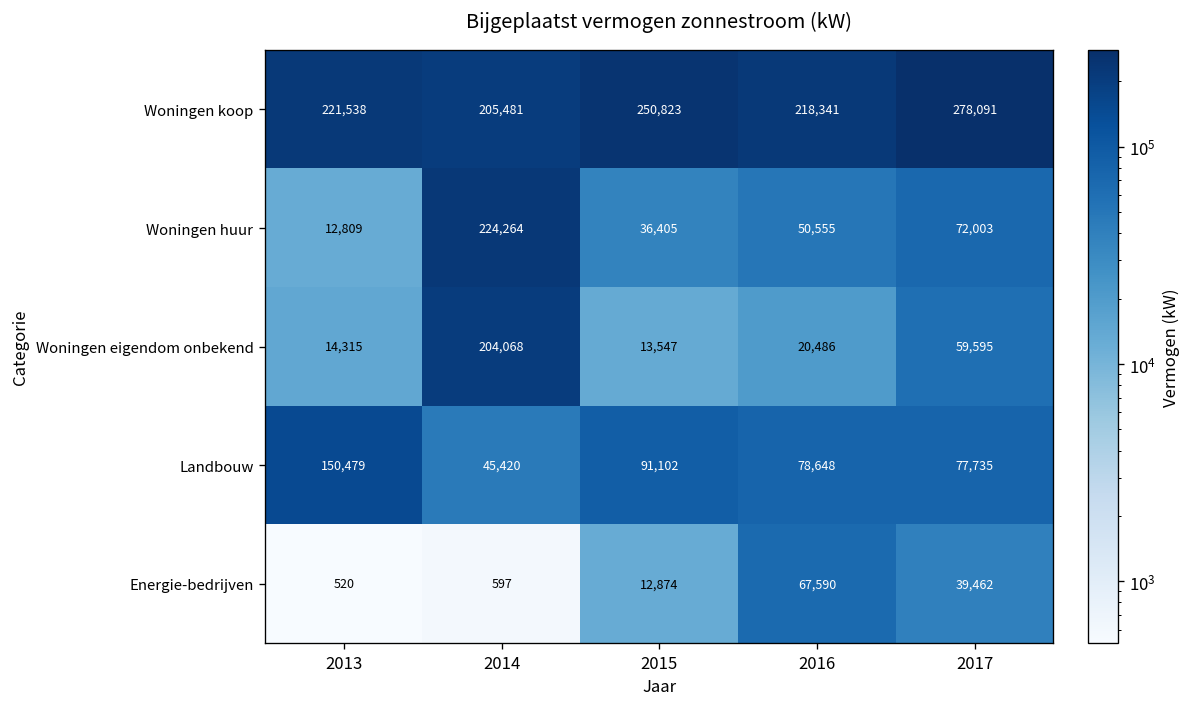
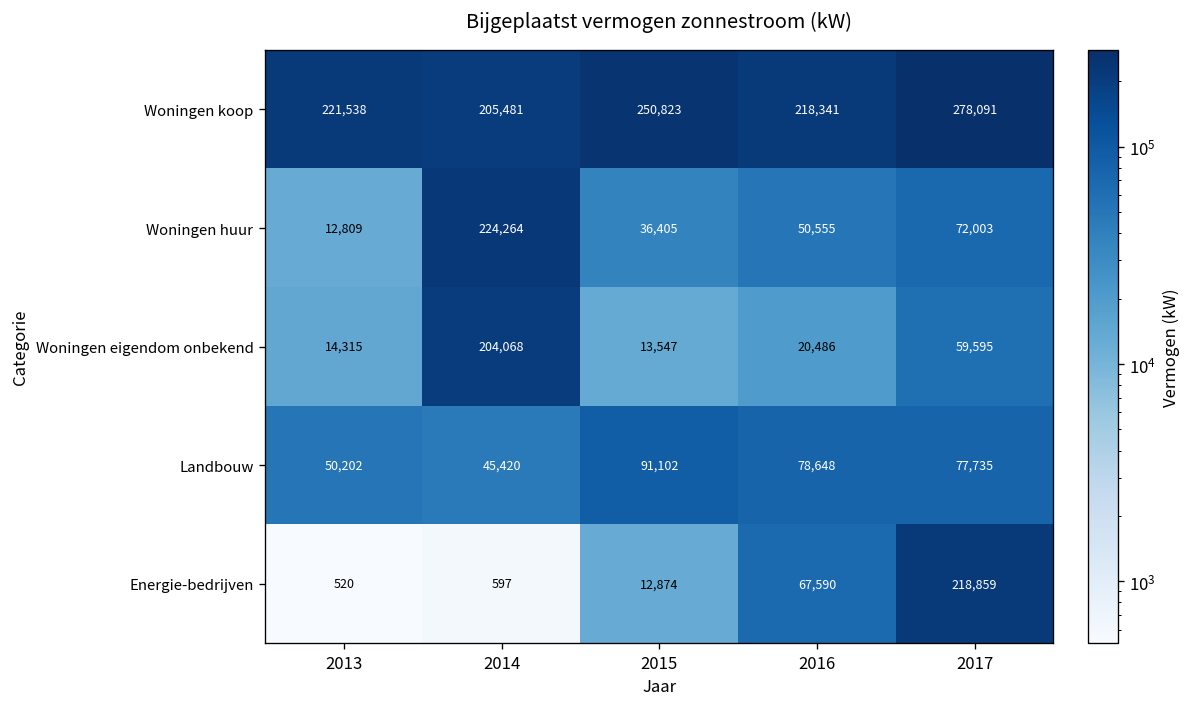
  {
    "Woningen koop": {
      "2013": "221,538",
      "2014": "205,481",
      "2015": "250,823",
      "2016": "218,341",
      "2017": "278,091"
    },
    "Woningen huur": {
      "2013": "12,809",
      "2014": "224,264",
      "2015": "36,405",
      "2016": "50,555",
      "2017": "72,003"
    },
    "Woningen eigendom onbekend": {
      "2013": "14,315",
      "2014": "204,068",
      "2015": "13,547",
      "2016": "20,486",
      "2017": "59,595"
    },
    "Landbouw": {
-     "2013": "150,479",
+     "2013": "50,202",
      "2014": "45,420",
      "2015": "91,102",
      "2016": "78,648",
      "2017": "77,735"
    },
    "Energie-bedrijven": {
      "2013": "520",
      "2014": "597",
      "2015": "12,874",
      "2016": "67,590",
-     "2017": "39,462"
+     "2017": "218,859"
    }
  }
